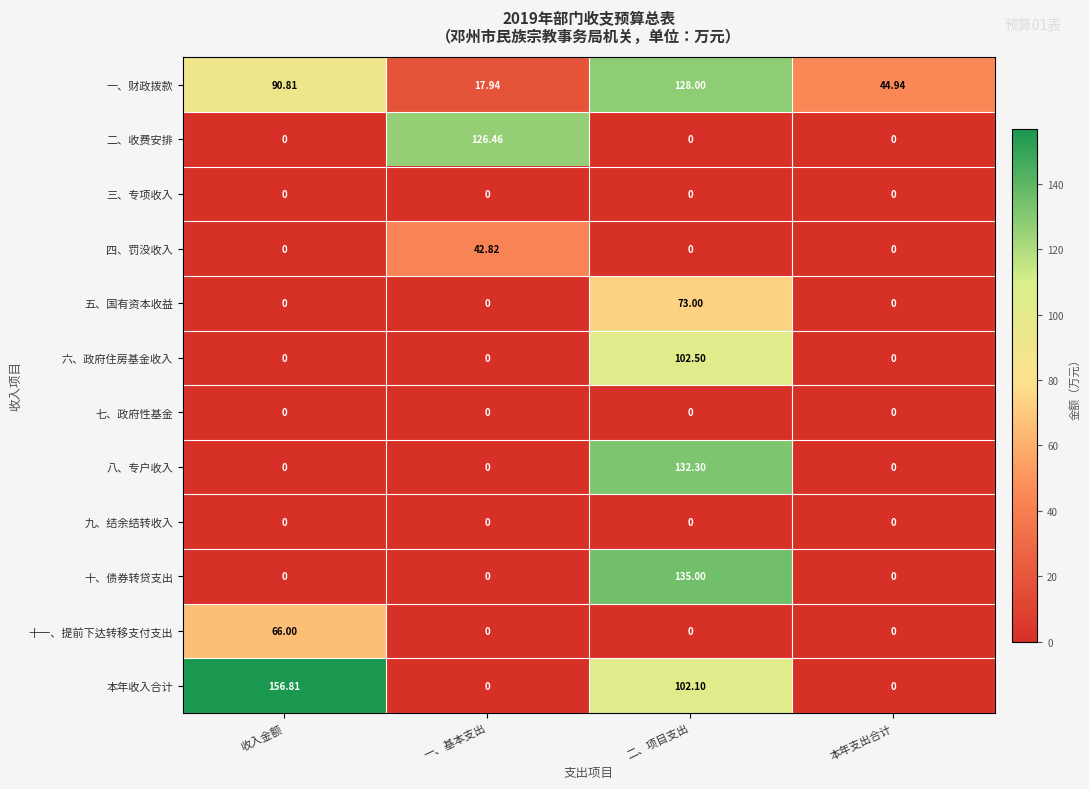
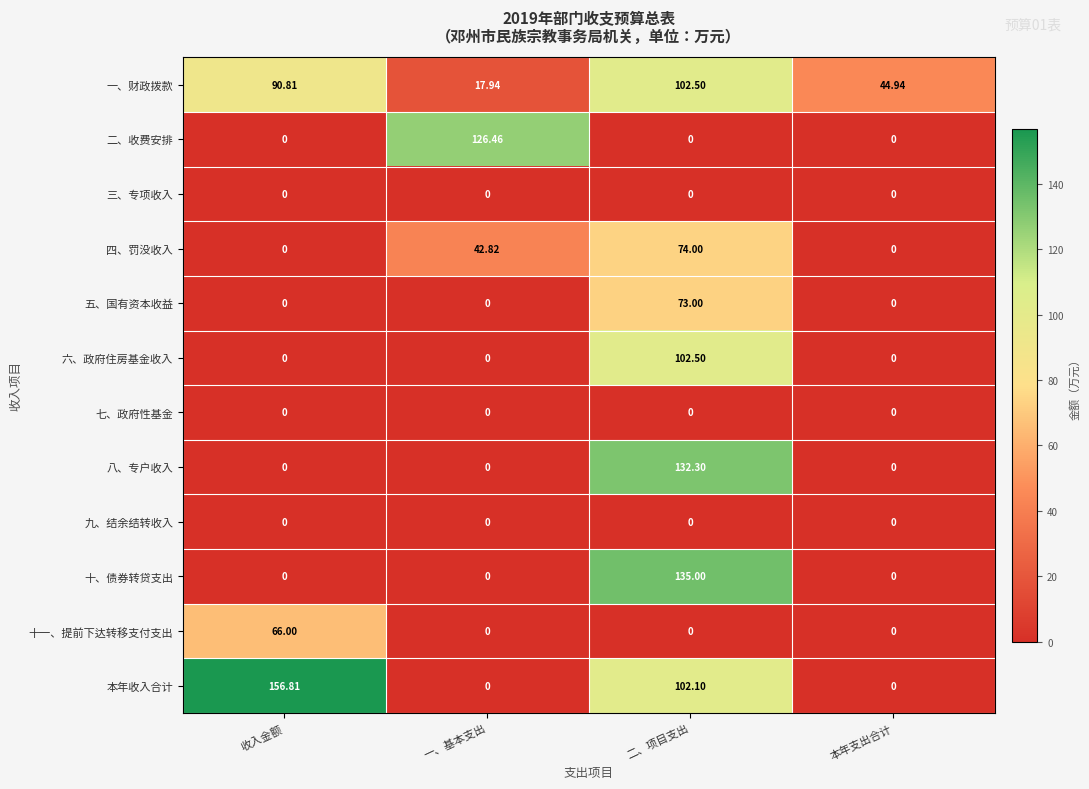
  {
    "一、财政拨款": {
      "收入金额": 90.81,
      "一、基本支出": 17.94,
-     "二、项目支出": 128.00,
+     "二、项目支出": 102.50,
      "本年支出合计": 44.94
    },
    "二、收费安排": {
      "收入金额": 0,
      "一、基本支出": 126.46,
      "二、项目支出": 0,
      "本年支出合计": 0
    },
    "三、专项收入": {
      "收入金额": 0,
      "一、基本支出": 0,
      "二、项目支出": 0,
      "本年支出合计": 0
    },
    "四、罚没收入": {
      "收入金额": 0,
      "一、基本支出": 42.82,
-     "二、项目支出": 0,
+     "二、项目支出": 74.00,
      "本年支出合计": 0
    },
    "五、国有资本收益": {
      "收入金额": 0,
      "一、基本支出": 0,
      "二、项目支出": 73.00,
      "本年支出合计": 0
    },
    "六、政府住房基金收入": {
      "收入金额": 0,
      "一、基本支出": 0,
      "二、项目支出": 102.50,
      "本年支出合计": 0
    },
    "七、政府性基金": {
      "收入金额": 0,
      "一、基本支出": 0,
      "二、项目支出": 0,
      "本年支出合计": 0
    },
    "八、专户收入": {
      "收入金额": 0,
      "一、基本支出": 0,
      "二、项目支出": 132.30,
      "本年支出合计": 0
    },
    "九、结余结转收入": {
      "收入金额": 0,
      "一、基本支出": 0,
      "二、项目支出": 0,
      "本年支出合计": 0
    },
    "十、债券转贷支出": {
      "收入金额": 0,
      "一、基本支出": 0,
      "二、项目支出": 135.00,
      "本年支出合计": 0
    },
    "十一、提前下达转移支付支出": {
      "收入金额": 66.00,
      "一、基本支出": 0,
      "二、项目支出": 0,
      "本年支出合计": 0
    },
    "本年收入合计": {
      "收入金额": 156.81,
      "一、基本支出": 0,
      "二、项目支出": 102.10,
      "本年支出合计": 0
    }
  }
